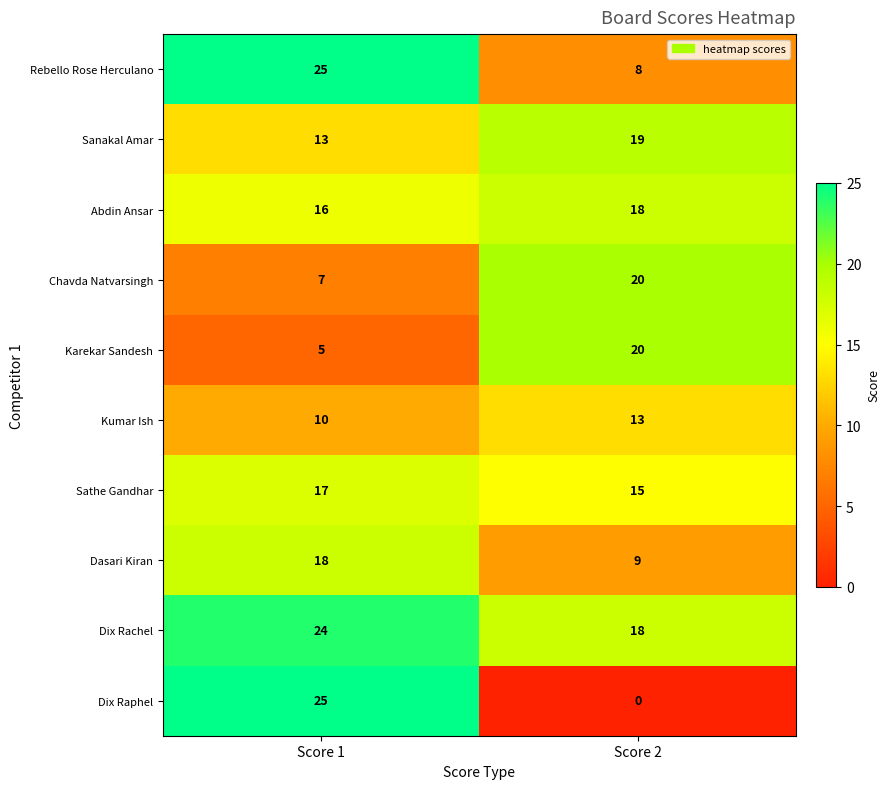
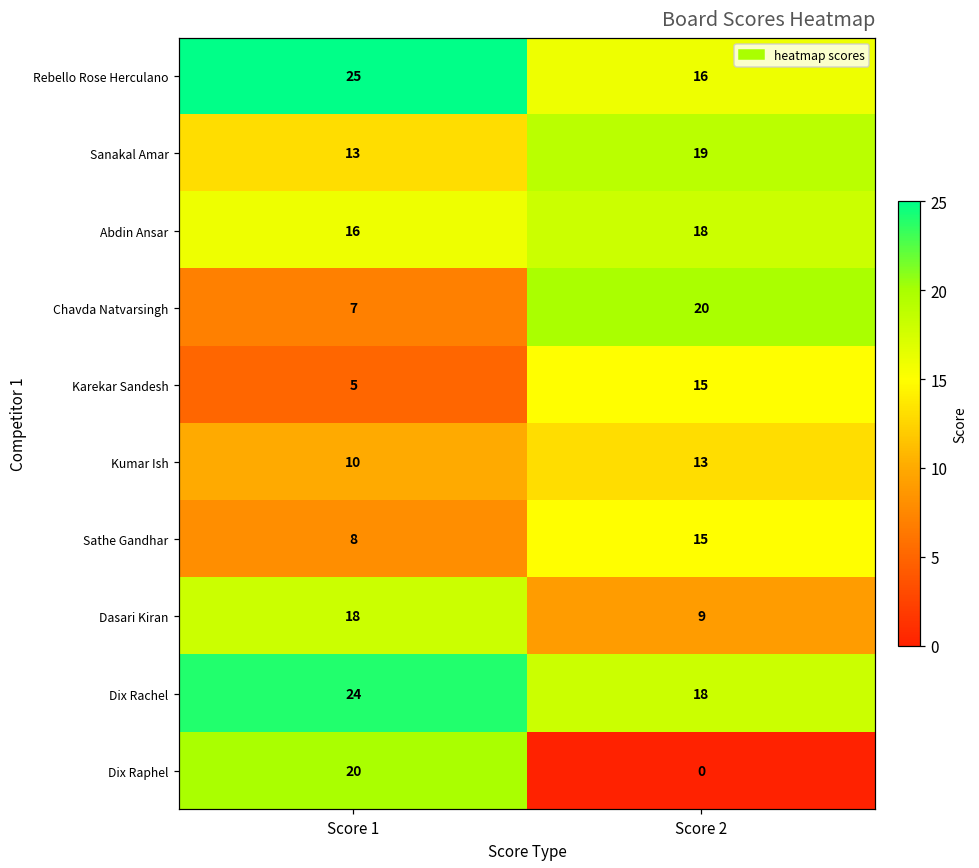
  {
    "Rebello Rose Herculano": {
      "Score 1": 25,
-     "Score 2": 8
+     "Score 2": 16
    },
    "Sanakal Amar": {
      "Score 1": 13,
      "Score 2": 19
    },
    "Abdin Ansar": {
      "Score 1": 16,
      "Score 2": 18
    },
    "Chavda Natvarsingh": {
      "Score 1": 7,
      "Score 2": 20
    },
    "Karekar Sandesh": {
      "Score 1": 5,
-     "Score 2": 20
+     "Score 2": 15
    },
    "Kumar Ish": {
      "Score 1": 10,
      "Score 2": 13
    },
    "Sathe Gandhar": {
-     "Score 1": 17,
+     "Score 1": 8,
      "Score 2": 15
    },
    "Dasari Kiran": {
      "Score 1": 18,
      "Score 2": 9
    },
    "Dix Rachel": {
      "Score 1": 24,
      "Score 2": 18
    },
    "Dix Raphel": {
-     "Score 1": 25,
+     "Score 1": 20,
      "Score 2": 0
    }
  }
